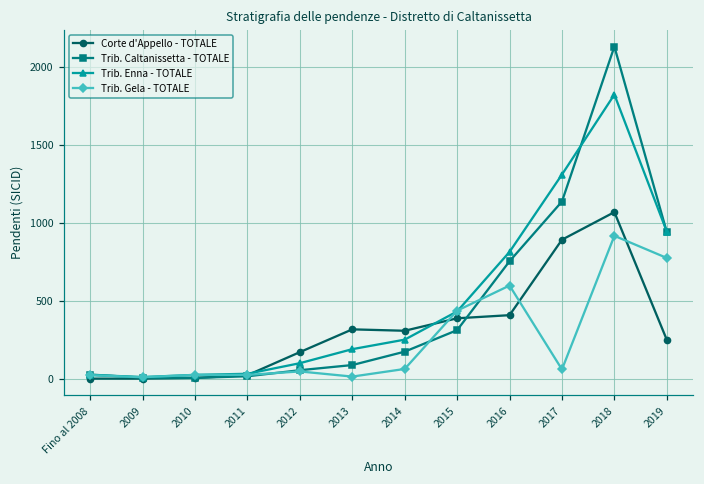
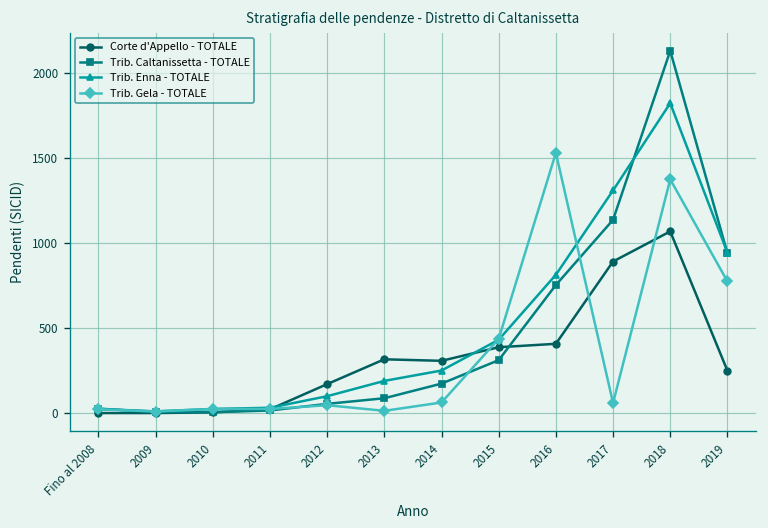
  {
    "Trib. Gela - TOTALE": {
      "2013": 10,
      "2014": 60,
-     "2016": 600,
+     "2016": 1530,
      "2017": 60,
-     "2018": 920,
+     "2018": 1370,
      "2019": 770
    }
  }
